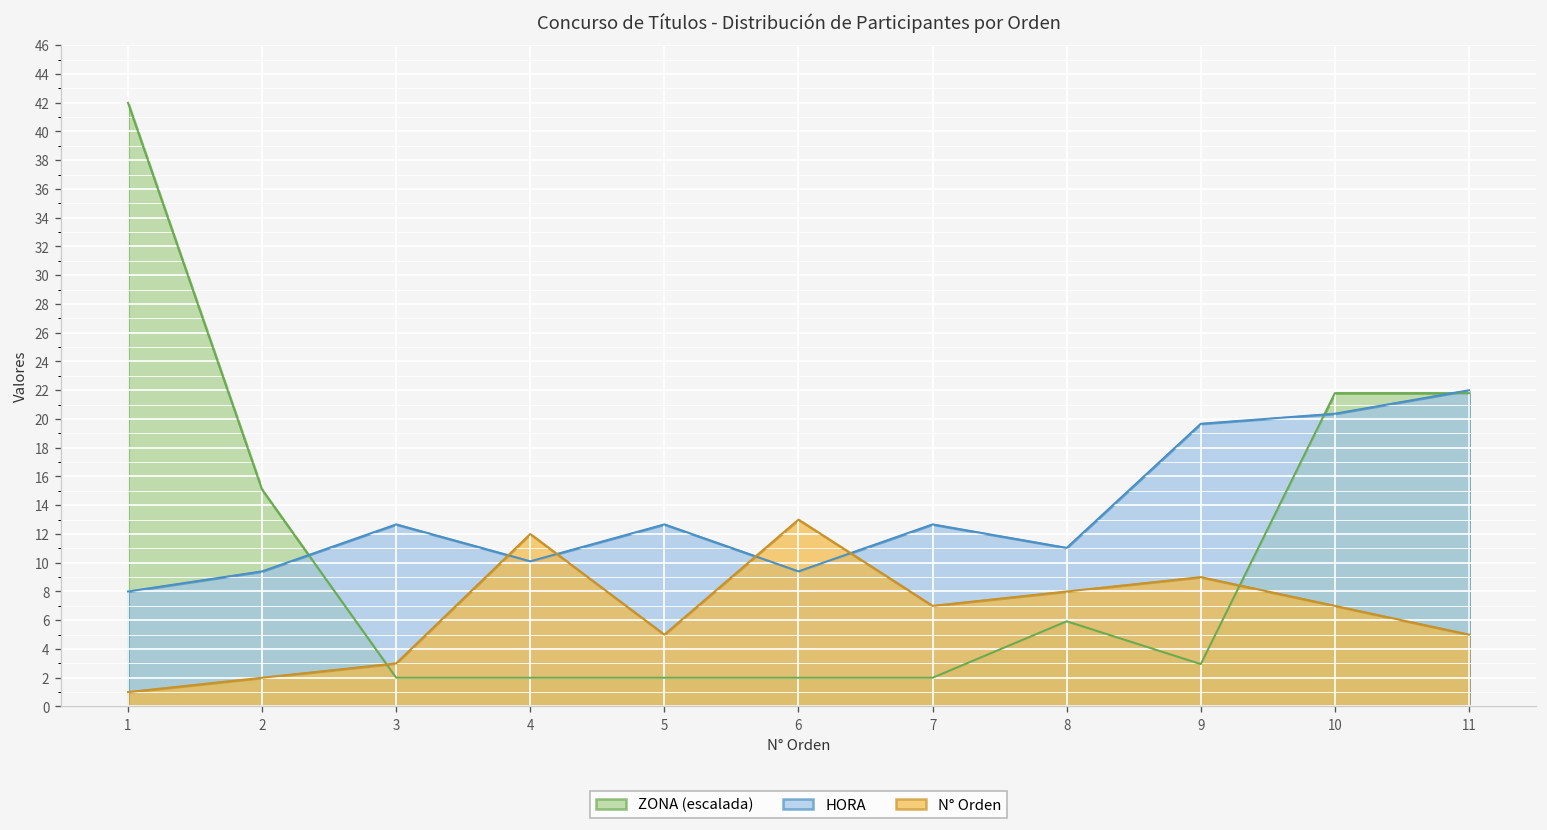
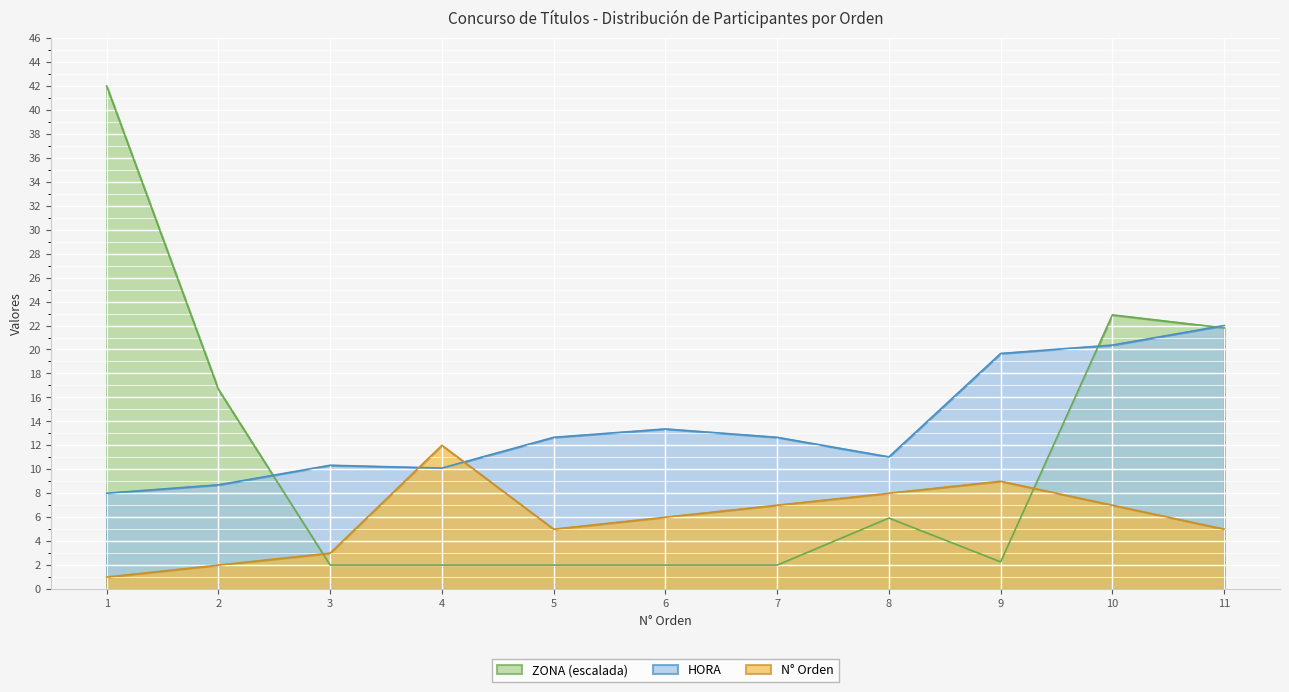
  {
    "ZONA (escalada)": {
      "1": 42.0,
-     "2": 15.1,
+     "2": 16.7,
      "3": 2.0,
      "4": 2.0,
      "5": 2.0,
      "6": 2.0,
      "7": 2.0,
      "8": 5.9,
-     "9": 2.9,
-     "10": 21.8
+     "9": 2.3,
+     "10": 22.9
    },
    "HORA": {
      "1": 8.0,
-     "2": 9.4,
-     "3": 12.7,
+     "2": 8.7,
+     "3": 10.3,
      "4": 10.1,
      "5": 12.7,
-     "6": 9.4,
+     "6": 13.4,
      "7": 12.7,
      "8": 11.0,
      "9": 19.7,
      "10": 20.4
    },
    "N° Orden": {
      "1": 1,
      "2": 2,
      "3": 3,
      "4": 12,
      "5": 5,
-     "6": 13,
+     "6": 6,
      "7": 7,
      "8": 8,
      "9": 9,
      "10": 7,
      "11": 5
    }
  }
